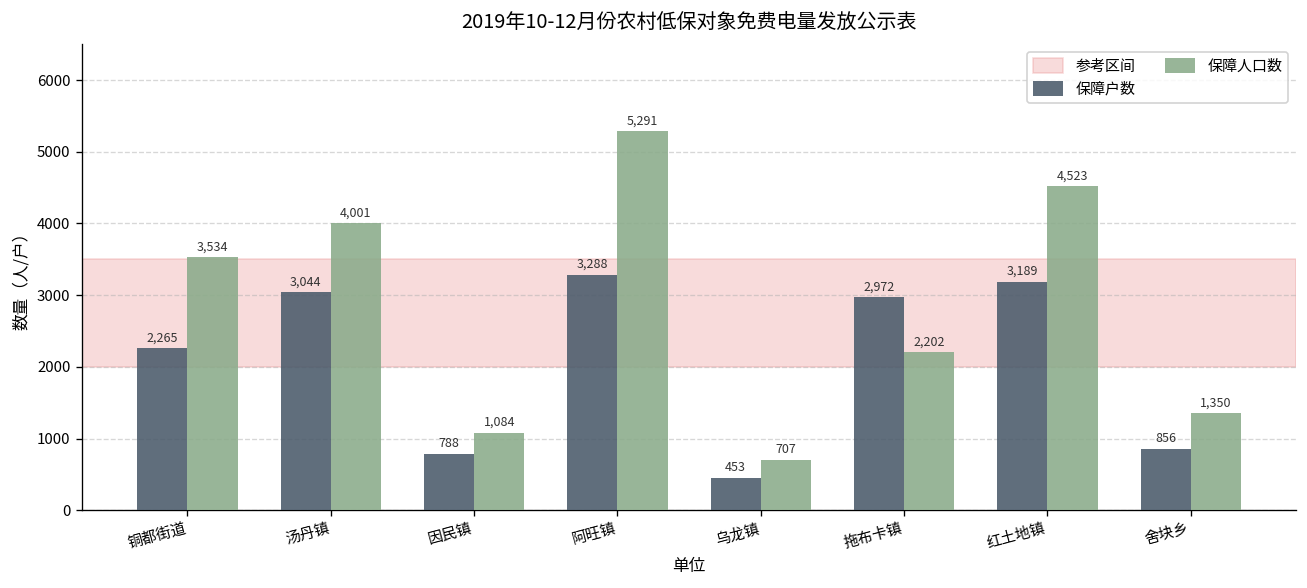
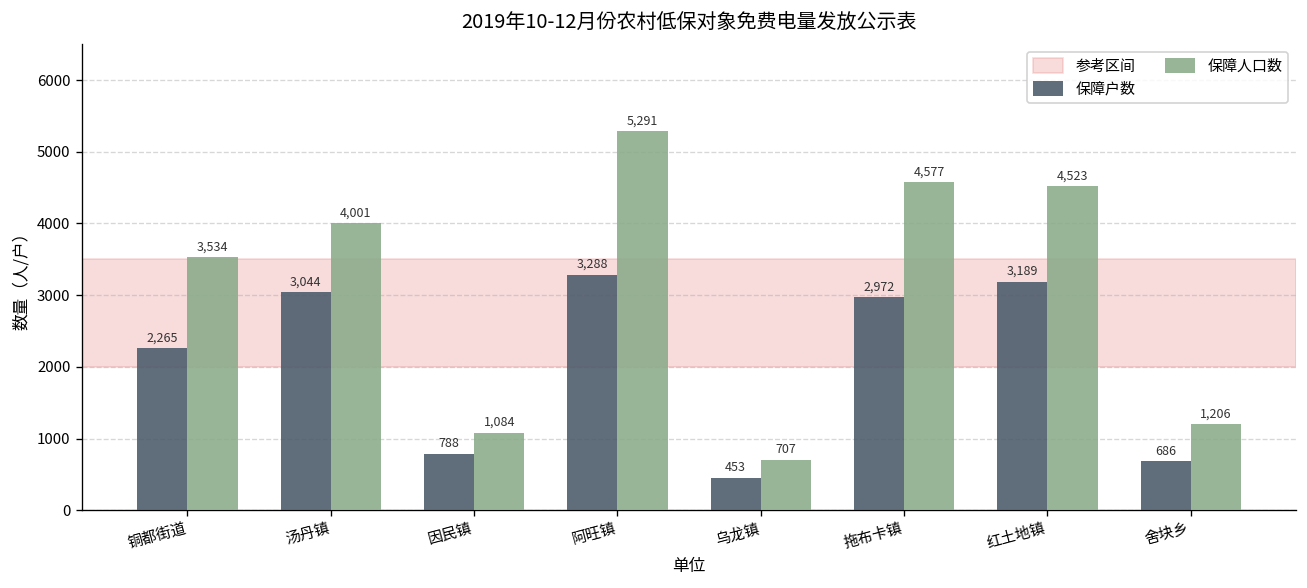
  {
    "保障户数": {
      "铜都街道": "2,265",
      "汤丹镇": "3,044",
      "因民镇": "788",
      "阿旺镇": "3,288",
      "乌龙镇": "453",
      "拖布卡镇": "2,972",
      "红土地镇": "3,189",
-     "舍块乡": "856"
+     "舍块乡": "686"
    },
    "保障人口数": {
      "铜都街道": "3,534",
      "汤丹镇": "4,001",
      "因民镇": "1,084",
      "阿旺镇": "5,291",
      "乌龙镇": "707",
-     "拖布卡镇": "2,202",
+     "拖布卡镇": "4,577",
      "红土地镇": "4,523",
-     "舍块乡": "1,350"
+     "舍块乡": "1,206"
    }
  }
